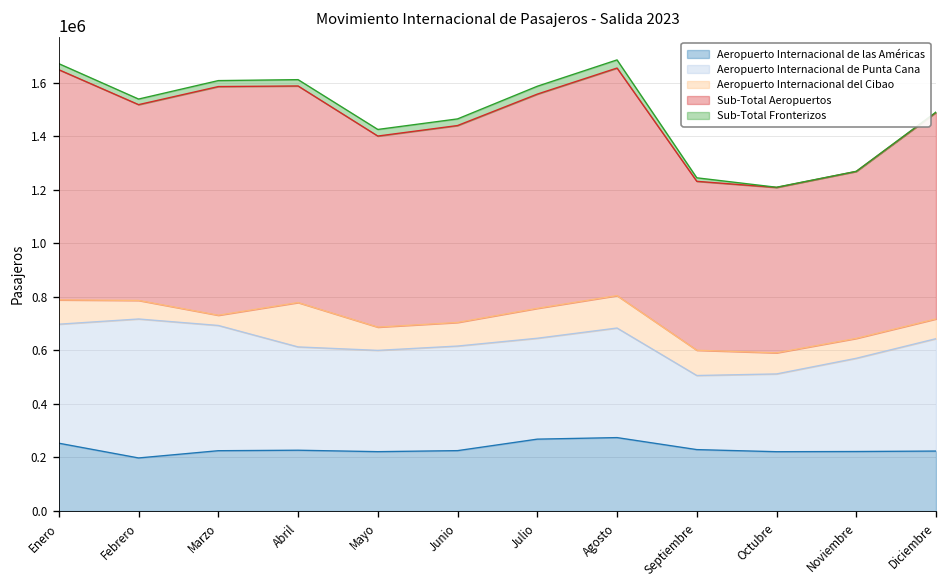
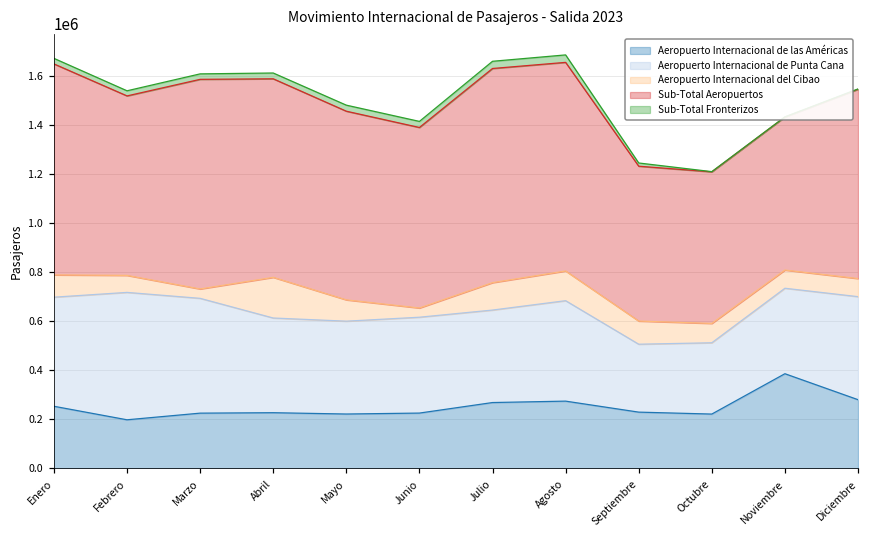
  {
    "Aeropuerto Internacional de las Américas": {
      "Enero": 250000,
      "Febrero": 200000,
      "Marzo": 230000,
      "Abril": 230000,
      "Mayo": 220000,
      "Junio": 230000,
      "Julio": 270000,
      "Agosto": 270000,
      "Septiembre": 230000,
      "Octubre": 220000,
-     "Noviembre": 220000,
-     "Diciembre": 220000
+     "Noviembre": 390000,
+     "Diciembre": 280000
    },
    "Aeropuerto Internacional de Punta Cana": {
      "Enero": 440000,
      "Febrero": 520000,
      "Marzo": 470000,
      "Abril": 390000,
      "Mayo": 380000,
      "Junio": 390000,
      "Julio": 380000,
      "Agosto": 410000,
      "Septiembre": 280000,
      "Octubre": 290000,
      "Noviembre": 350000,
      "Diciembre": 420000
    },
    "Aeropuerto Internacional del Cibao": {
      "Enero": 90000,
      "Febrero": 70000,
      "Marzo": 40000,
      "Abril": 170000,
      "Mayo": 90000,
-     "Junio": 90000,
+     "Junio": 40000,
      "Julio": 110000,
      "Agosto": 120000,
      "Septiembre": 90000,
      "Octubre": 80000,
      "Noviembre": 70000,
      "Diciembre": 70000
    },
    "Sub-Total Aeropuertos": {
      "Enero": 860000,
      "Febrero": 730000,
      "Marzo": 850000,
      "Abril": 810000,
-     "Mayo": 710000,
+     "Mayo": 770000,
      "Junio": 740000,
-     "Julio": 800000,
+     "Julio": 870000,
      "Agosto": 850000,
      "Septiembre": 630000
    },
    "Sub-Total Fronterizos": {
      "Enero": 20000,
      "Febrero": 20000,
      "Marzo": 20000,
      "Abril": 20000,
      "Mayo": 20000,
      "Junio": 20000,
      "Julio": 30000,
      "Agosto": 30000,
      "Septiembre": 10000
    }
  }
